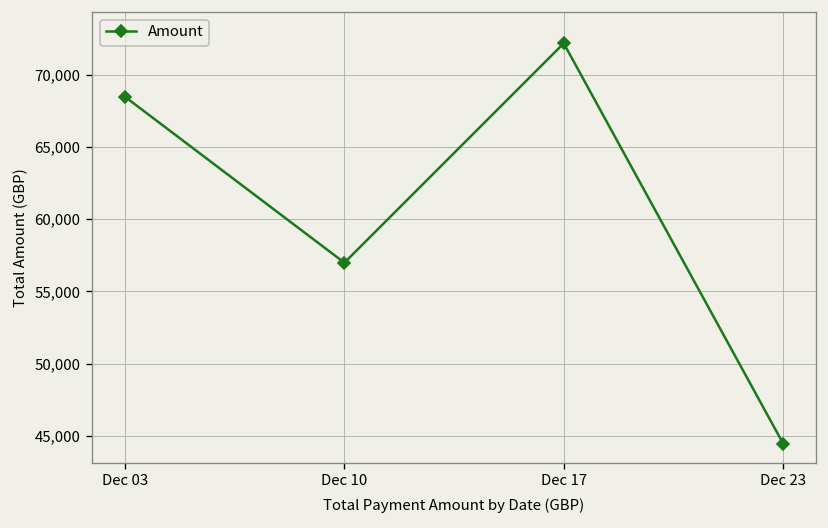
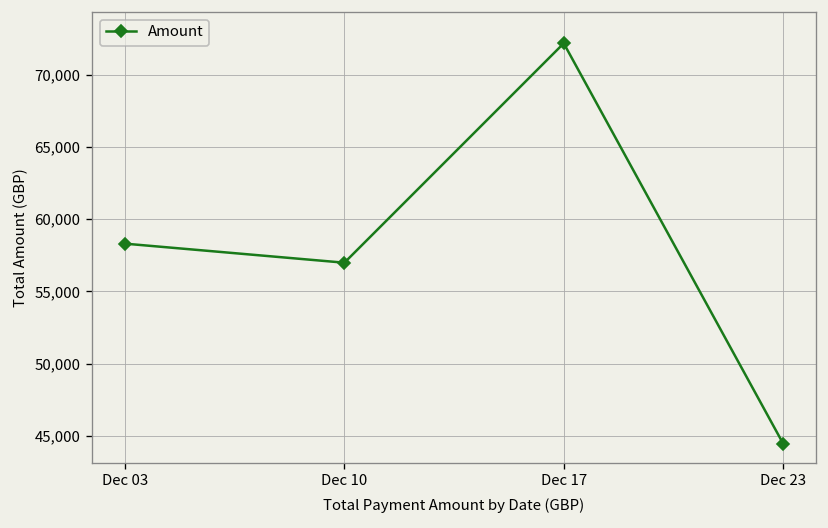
  {
-   "Dec 03": "68,500",
+   "Dec 03": "58,300",
    "Dec 10": "57,000",
    "Dec 17": "72,200",
    "Dec 23": "44,500"
  }
